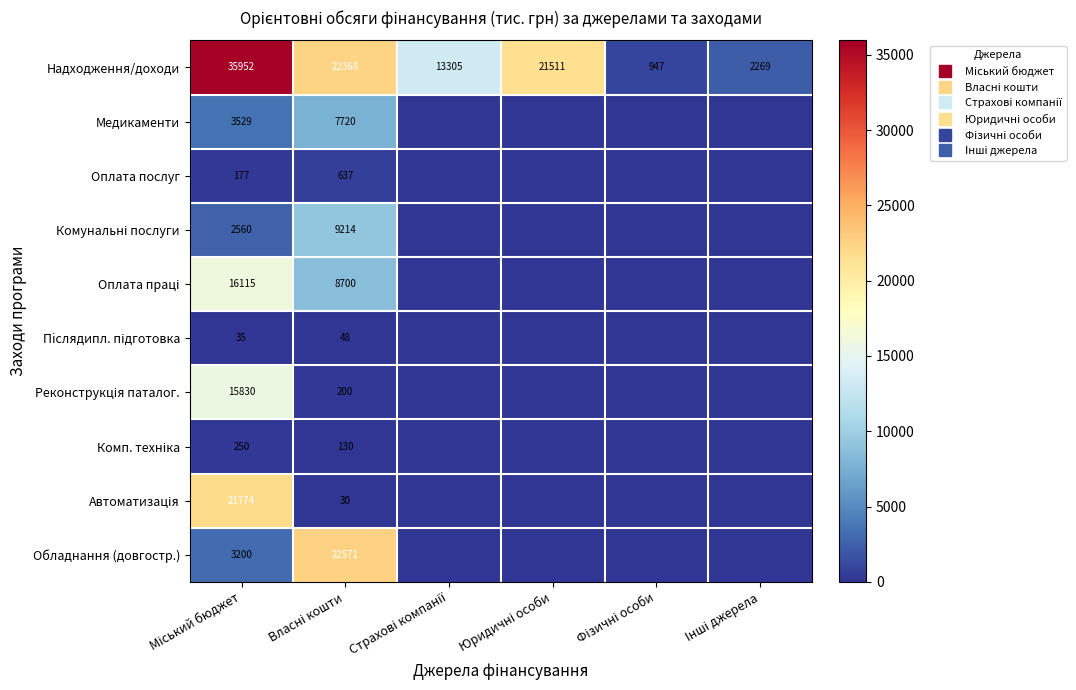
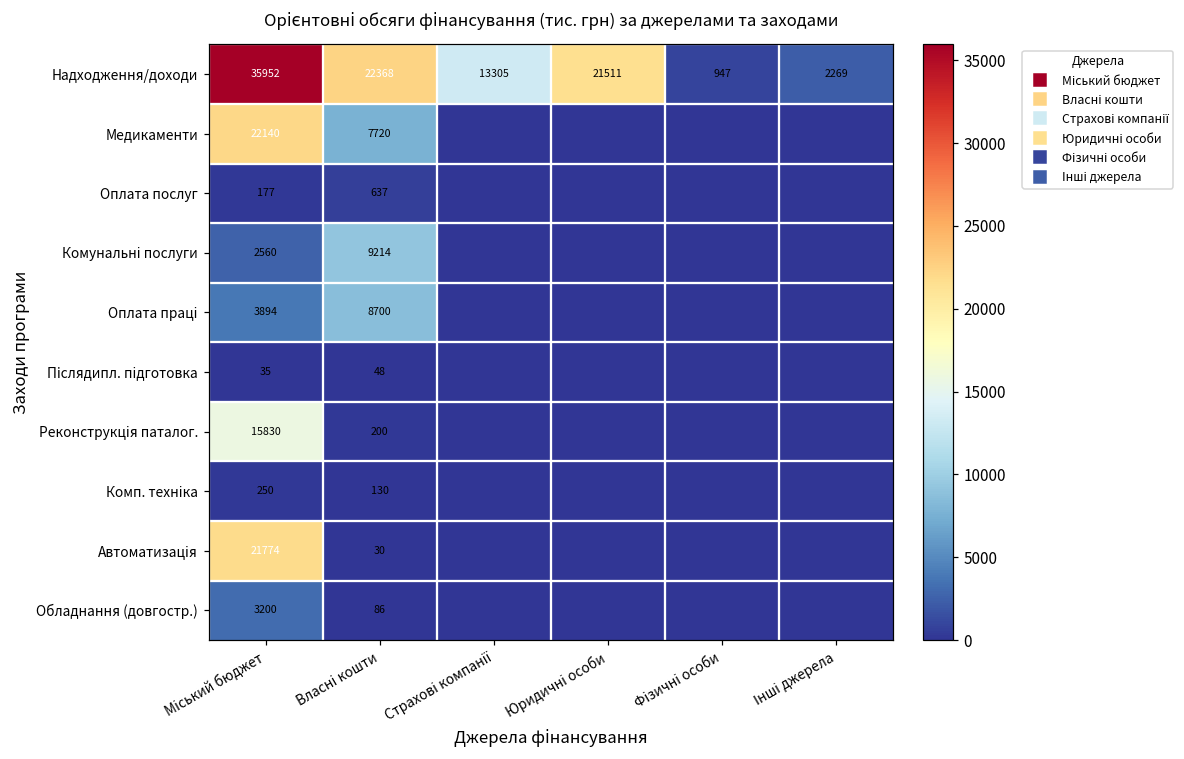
  {
    "Надходження/доходи": {
      "Міський бюджет": 35952,
      "Власні кошти": 22368,
      "Страхові компанії": 13305,
      "Юридичні особи": 21511,
      "Фізичні особи": 947,
      "Інші джерела": 2269
    },
    "Медикаменти": {
-     "Міський бюджет": 3529,
+     "Міський бюджет": 22140,
      "Власні кошти": 7720
    },
    "Оплата послуг": {
      "Міський бюджет": 177,
      "Власні кошти": 637
    },
    "Комунальні послуги": {
      "Міський бюджет": 2560,
      "Власні кошти": 9214
    },
    "Оплата праці": {
-     "Міський бюджет": 16115,
+     "Міський бюджет": 3894,
      "Власні кошти": 8700
    },
    "Пiслядипл. підготовка": {
      "Міський бюджет": 35,
      "Власні кошти": 48
    },
    "Реконструкція паталог.": {
      "Міський бюджет": 15830,
      "Власні кошти": 200
    },
    "Комп. техніка": {
      "Міський бюджет": 250,
      "Власні кошти": 130
    },
    "Автоматизація": {
      "Міський бюджет": 21774,
      "Власні кошти": 30
    },
    "Обладнання (довгостр.)": {
      "Міський бюджет": 3200,
-     "Власні кошти": 22571
+     "Власні кошти": 86
    }
  }
